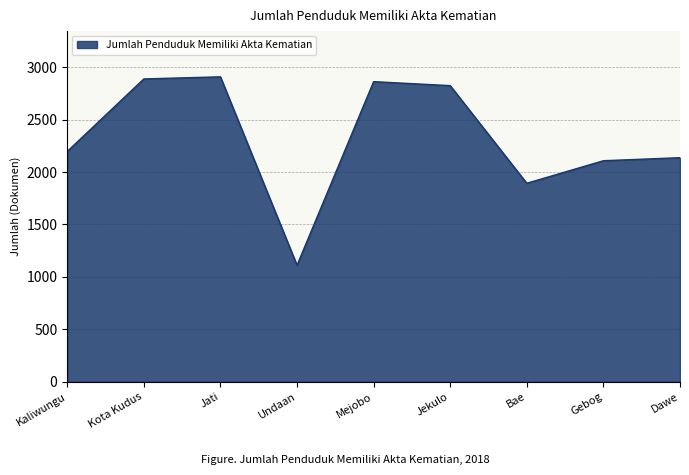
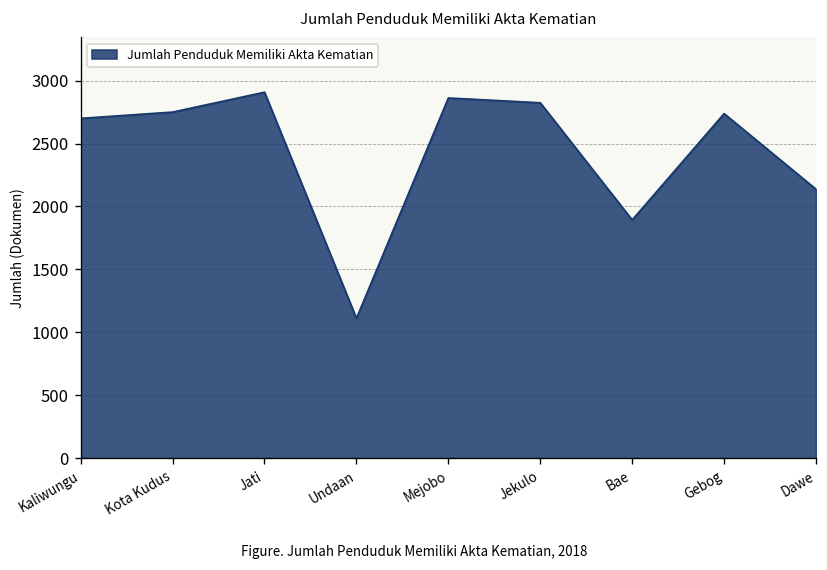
  {
-   "Kaliwungu": 2200,
-   "Kota Kudus": 2890,
+   "Kaliwungu": 2700,
+   "Kota Kudus": 2750,
    "Jati": 2910,
    "Undaan": 1110,
    "Mejobo": 2860,
    "Jekulo": 2820,
    "Bae": 1890,
-   "Gebog": 2110,
+   "Gebog": 2740,
    "Dawe": 2140
  }
